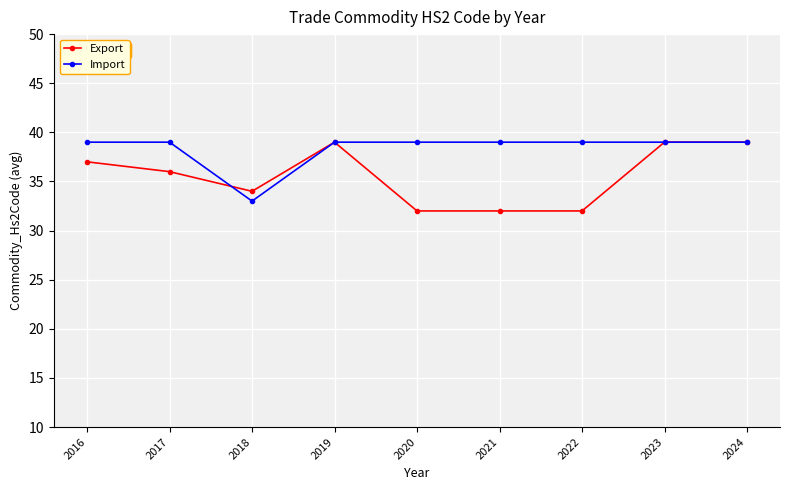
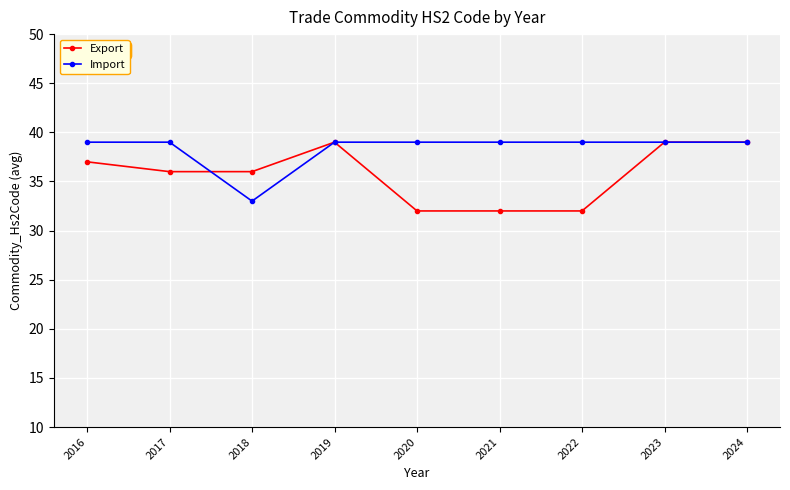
  {
    "Export": {
      "2016": 37,
      "2017": 36,
-     "2018": 34,
+     "2018": 36,
      "2020": 32,
      "2021": 32,
      "2022": 32
    },
    "Import": {
      "2016": 39,
      "2017": 39,
      "2018": 33,
      "2020": 39,
      "2021": 39,
      "2022": 39
    }
  }
